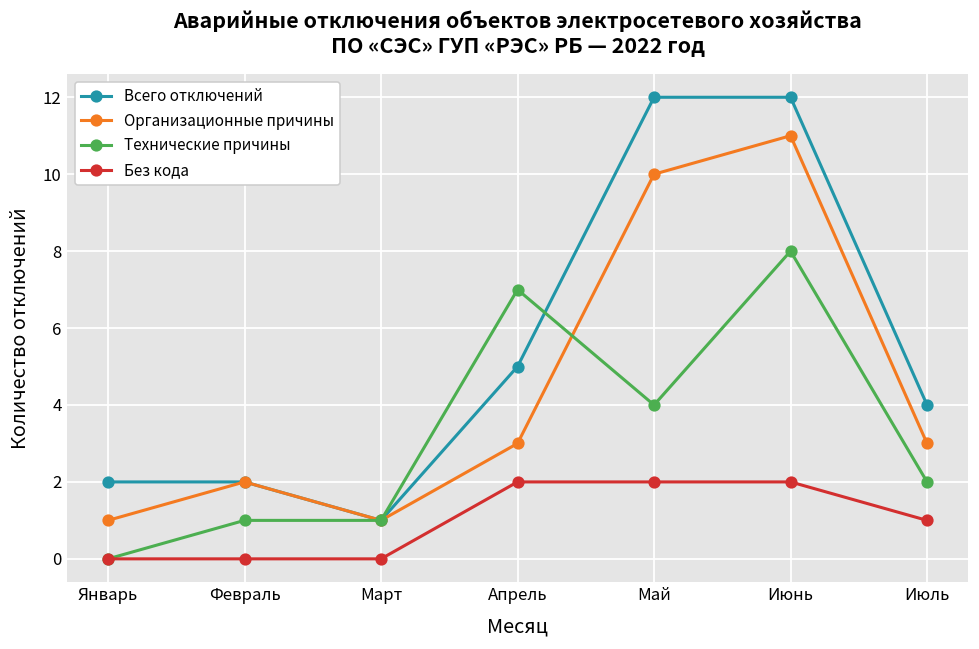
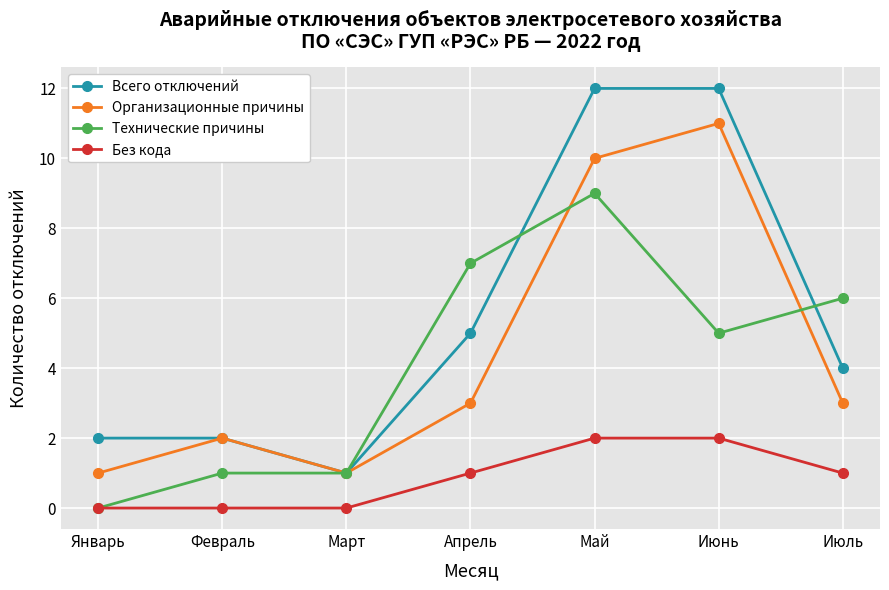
  {
    "Всего отключений": {
      "Январь": 2,
      "Апрель": 5,
      "Май": 12,
      "Июнь": 12,
      "Июль": 4
    },
    "Организационные причины": {
      "Январь": 1,
      "Апрель": 3,
      "Май": 10,
      "Июнь": 11,
      "Июль": 3
    },
    "Технические причины": {
      "Февраль": 1,
      "Апрель": 7,
-     "Май": 4,
-     "Июнь": 8,
-     "Июль": 2
+     "Май": 9,
+     "Июнь": 5,
+     "Июль": 6
    },
    "Без кода": {
      "Февраль": 0,
      "Март": 0,
-     "Апрель": 2,
+     "Апрель": 1,
      "Май": 2,
      "Июнь": 2,
      "Июль": 1
    }
  }
